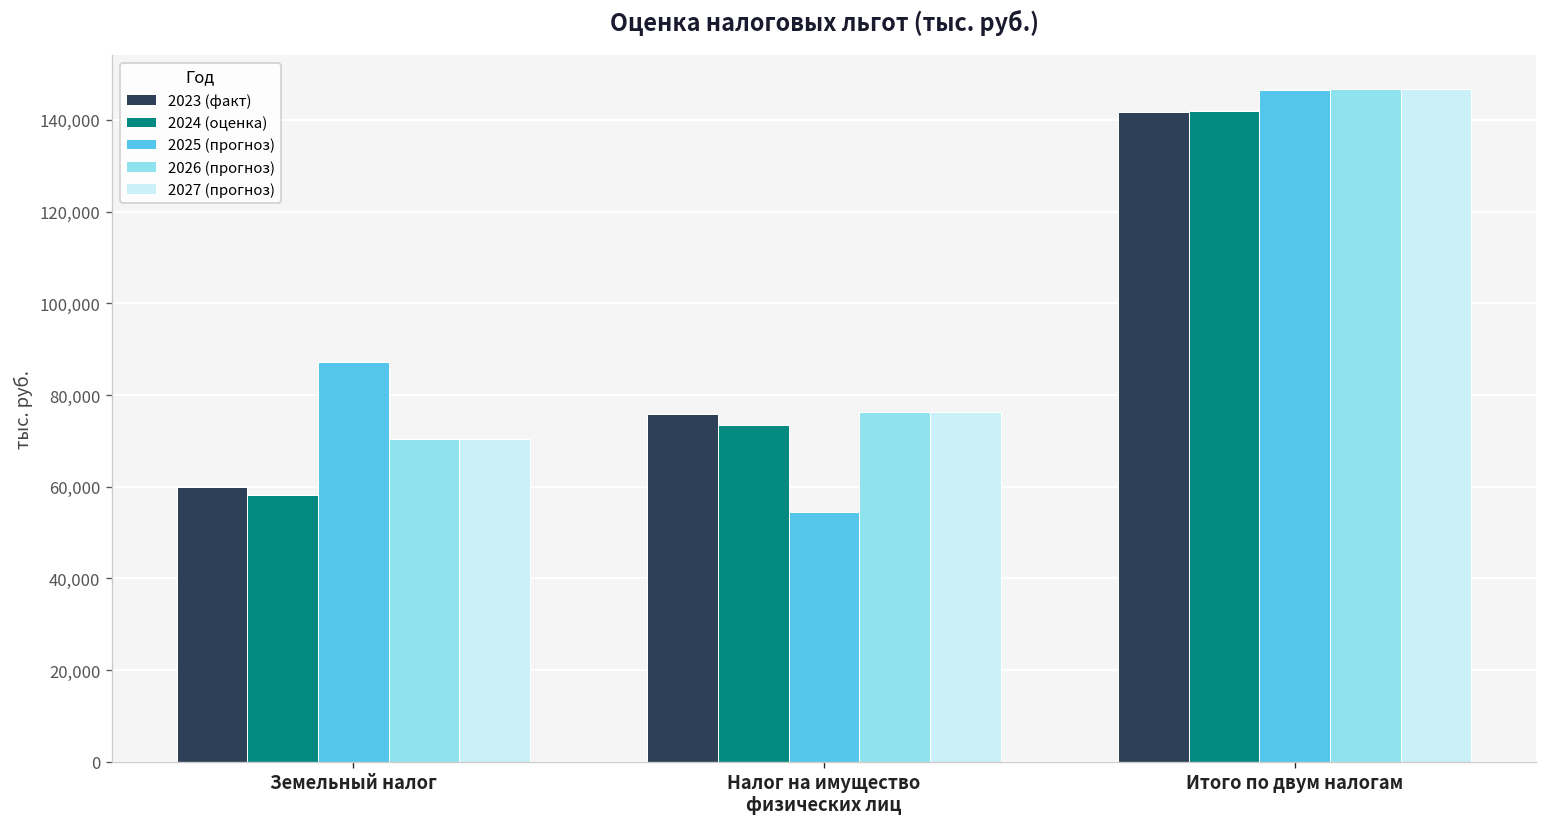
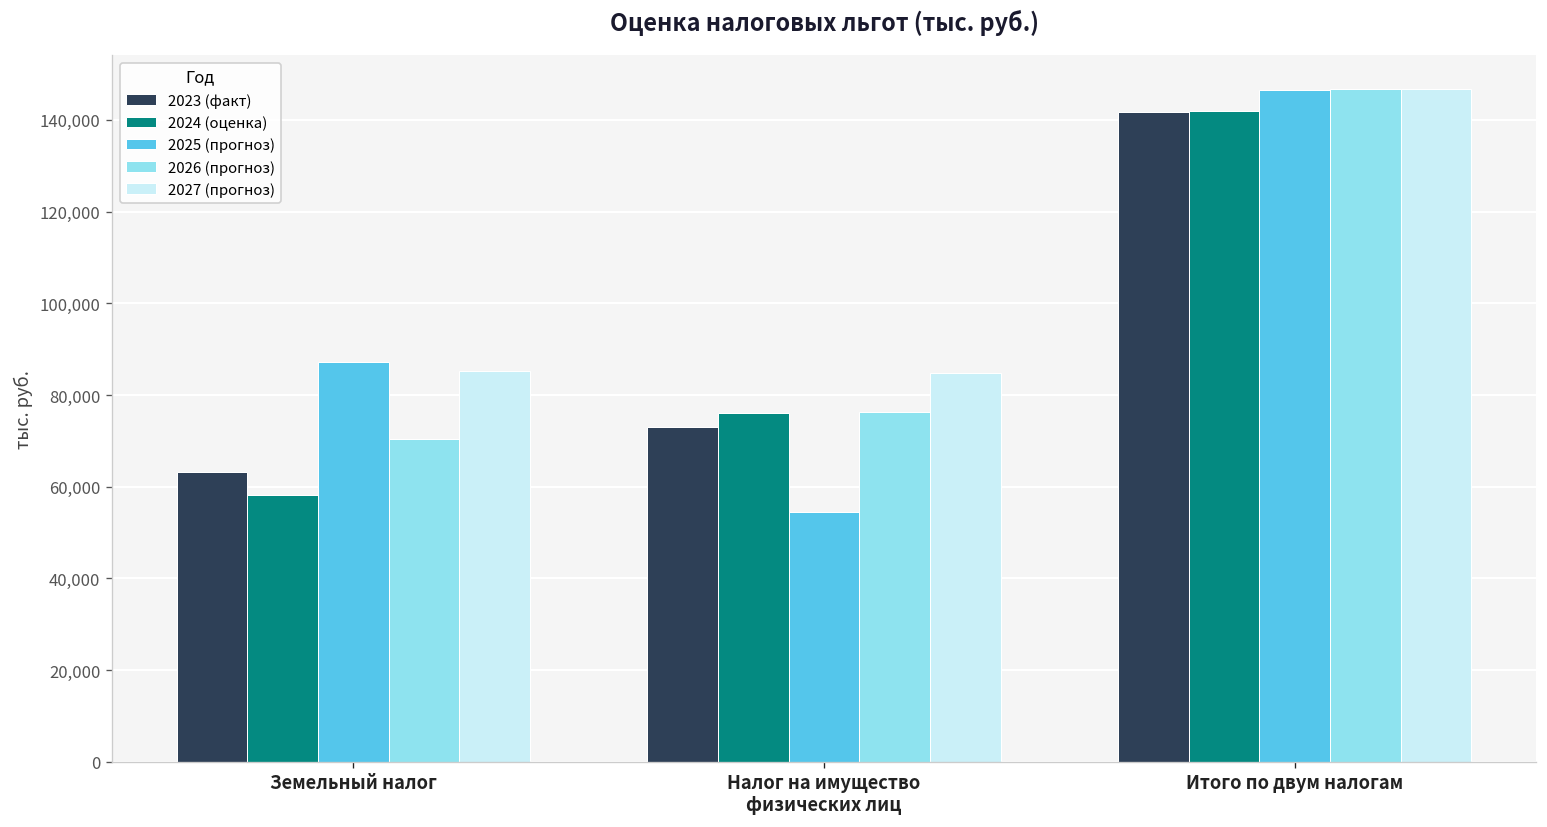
  {
    "2023 (факт)": {
-     "Земельный налог": "60,000",
-     "Налог на имущество физических лиц": "76,000",
+     "Земельный налог": "63,000",
+     "Налог на имущество физических лиц": "73,000",
      "Итого по двум налогам": "142,000"
    },
    "2024 (оценка)": {
      "Земельный налог": "58,000",
-     "Налог на имущество физических лиц": "74,000",
+     "Налог на имущество физических лиц": "76,000",
      "Итого по двум налогам": "142,000"
    },
    "2025 (прогноз)": {
      "Земельный налог": "87,000",
      "Налог на имущество физических лиц": "54,000",
      "Итого по двум налогам": "146,000"
    },
    "2026 (прогноз)": {
      "Земельный налог": "70,000",
      "Налог на имущество физических лиц": "76,000",
      "Итого по двум налогам": "147,000"
    },
    "2027 (прогноз)": {
-     "Земельный налог": "70,000",
-     "Налог на имущество физических лиц": "76,000",
+     "Земельный налог": "85,000",
+     "Налог на имущество физических лиц": "85,000",
      "Итого по двум налогам": "147,000"
    }
  }
